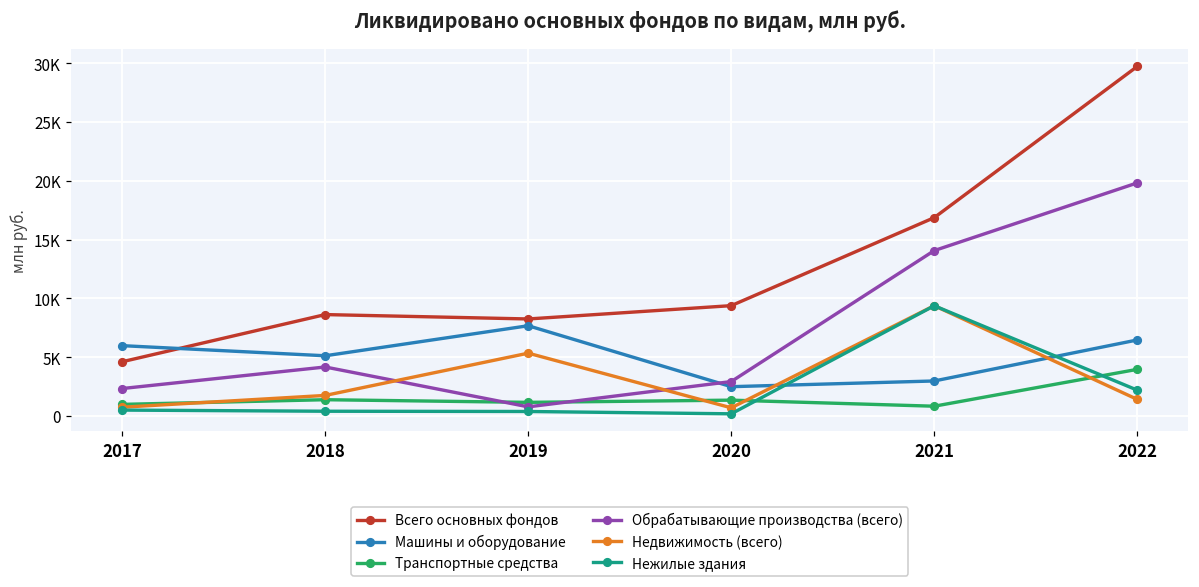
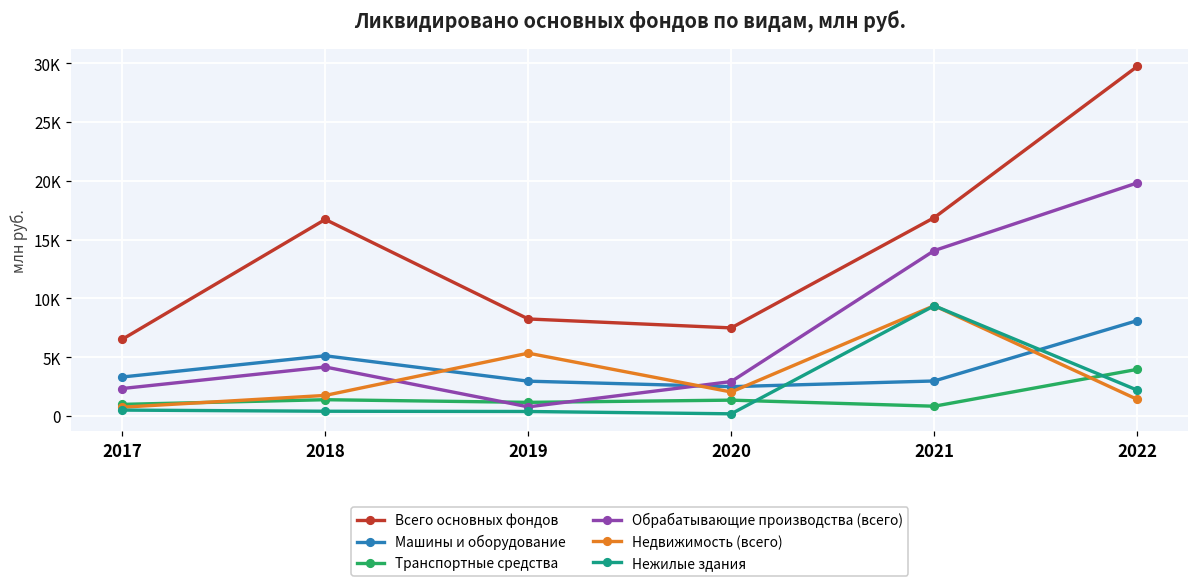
  {
    "Всего основных фондов": {
-     "2017": 4600,
-     "2018": 8600,
+     "2017": 6500,
+     "2018": 16700,
      "2019": 8300,
-     "2020": 9400,
+     "2020": 7500,
      "2021": 16900,
      "2022": 29700
    },
    "Машины и оборудование": {
-     "2017": 6000,
+     "2017": 3300,
      "2018": 5100,
-     "2019": 7700,
+     "2019": 3000,
      "2020": 2500,
      "2021": 3000,
-     "2022": 6500
+     "2022": 8100
    },
    "Обрабатывающие производства (всего)": {
      "2017": 2300,
      "2018": 4200,
      "2019": 800,
      "2020": 2900,
      "2021": 14100,
      "2022": 19800
    },
    "Недвижимость (всего)": {
      "2017": 700,
      "2018": 1800,
      "2019": 5300,
-     "2020": 700,
+     "2020": 2000,
      "2022": 1400
    }
  }
